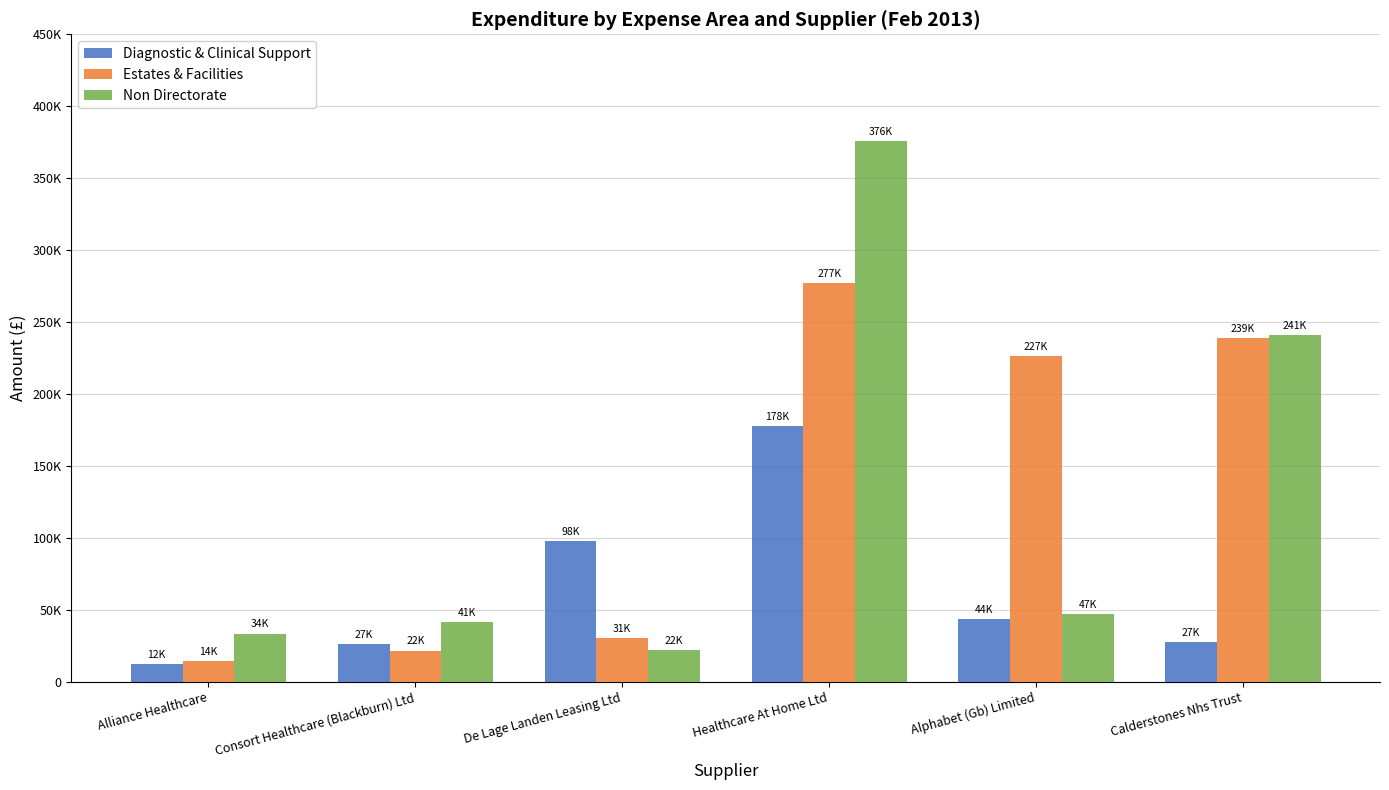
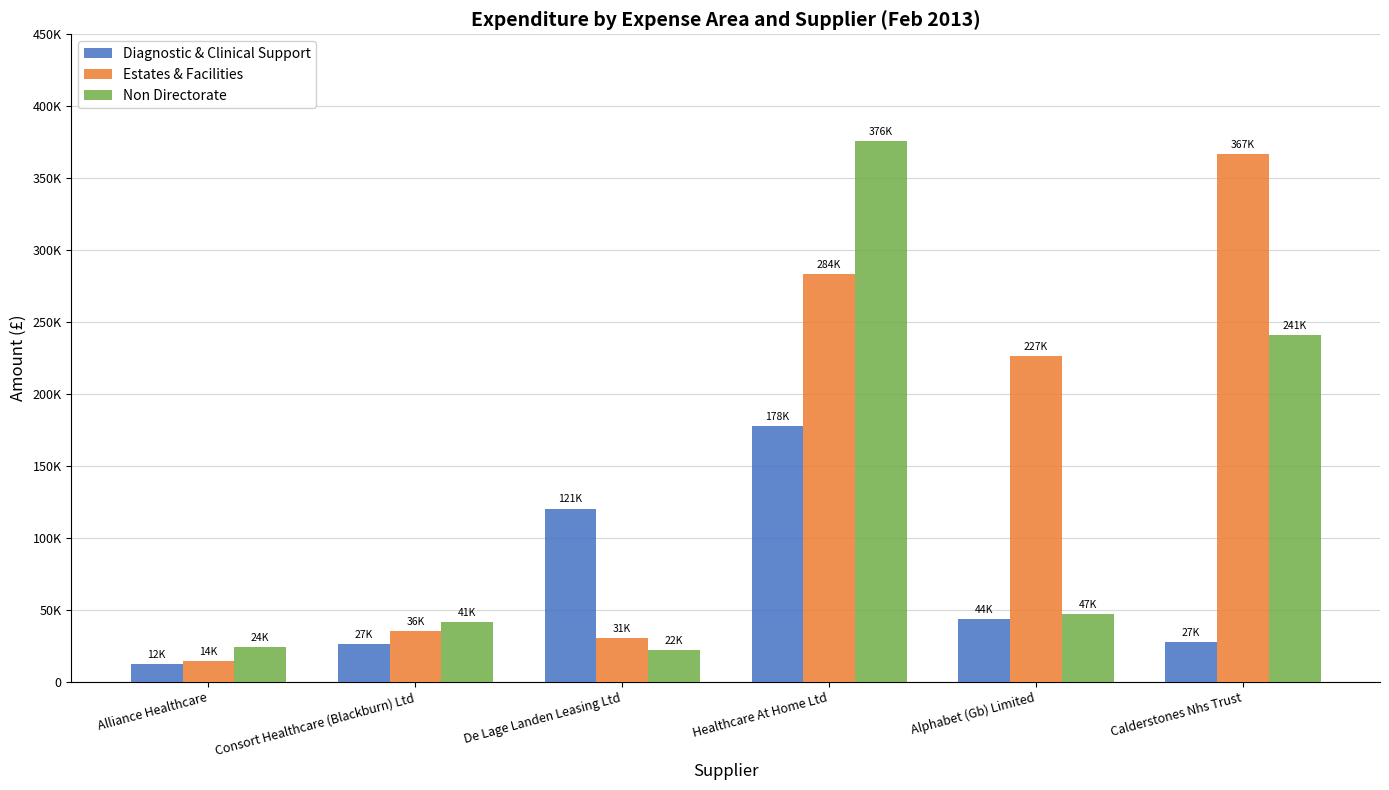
  {
    "Diagnostic & Clinical Support": {
      "Alliance Healthcare": "12K",
      "Consort Healthcare (Blackburn) Ltd": "27K",
-     "De Lage Landen Leasing Ltd": "98K",
+     "De Lage Landen Leasing Ltd": "121K",
      "Healthcare At Home Ltd": "178K",
      "Alphabet (Gb) Limited": "44K",
      "Calderstones Nhs Trust": "27K"
    },
    "Estates & Facilities": {
      "Alliance Healthcare": "14K",
-     "Consort Healthcare (Blackburn) Ltd": "22K",
+     "Consort Healthcare (Blackburn) Ltd": "36K",
      "De Lage Landen Leasing Ltd": "31K",
-     "Healthcare At Home Ltd": "277K",
+     "Healthcare At Home Ltd": "284K",
      "Alphabet (Gb) Limited": "227K",
-     "Calderstones Nhs Trust": "239K"
+     "Calderstones Nhs Trust": "367K"
    },
    "Non Directorate": {
-     "Alliance Healthcare": "34K",
+     "Alliance Healthcare": "24K",
      "Consort Healthcare (Blackburn) Ltd": "41K",
      "De Lage Landen Leasing Ltd": "22K",
      "Healthcare At Home Ltd": "376K",
      "Alphabet (Gb) Limited": "47K",
      "Calderstones Nhs Trust": "241K"
    }
  }
